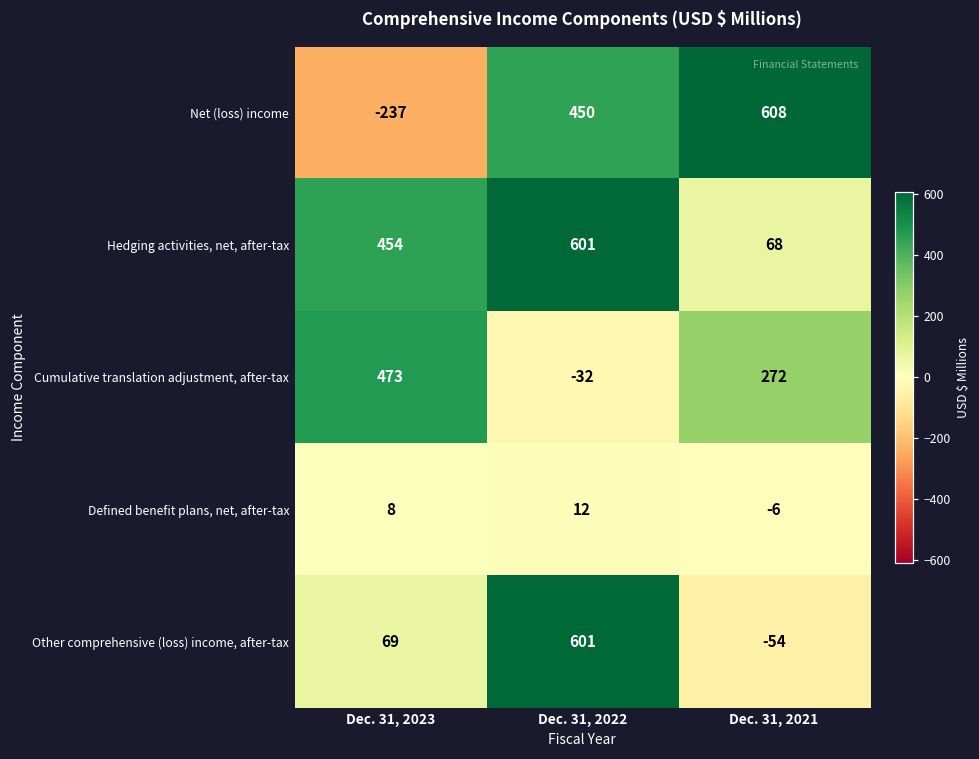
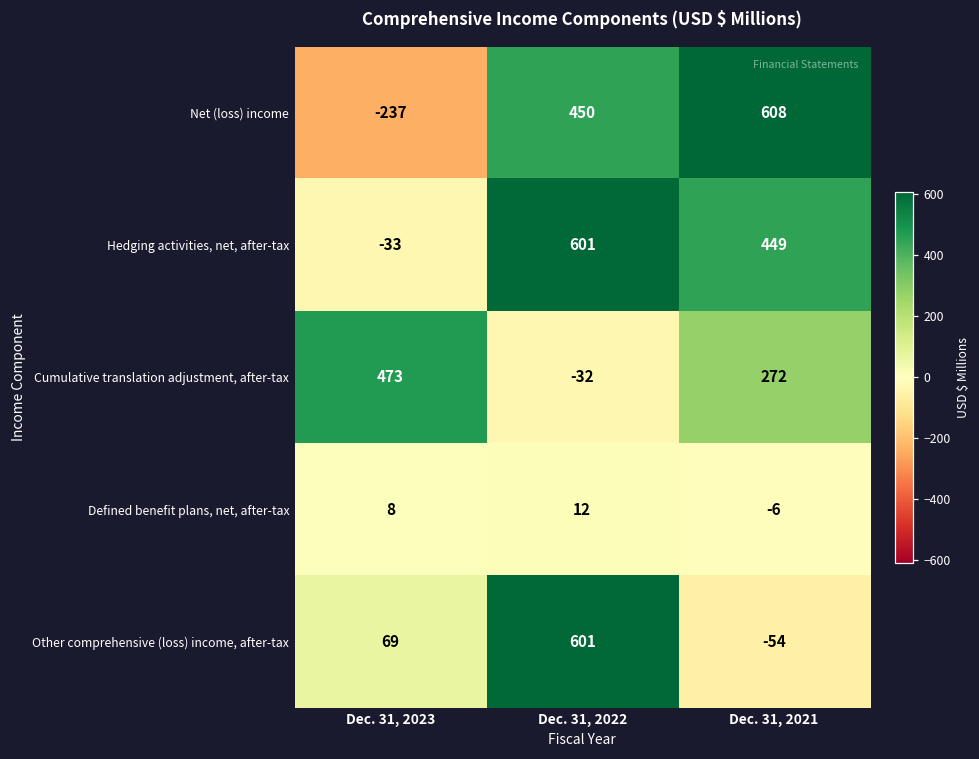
  {
    "Net (loss) income": {
      "Dec. 31, 2023": -237,
      "Dec. 31, 2022": 450
    },
    "Hedging activities, net, after-tax": {
-     "Dec. 31, 2023": 454,
+     "Dec. 31, 2023": -33,
      "Dec. 31, 2022": 601,
-     "Dec. 31, 2021": 68
+     "Dec. 31, 2021": 449
    },
    "Cumulative translation adjustment, after-tax": {
      "Dec. 31, 2023": 473,
      "Dec. 31, 2022": -32,
      "Dec. 31, 2021": 272
    },
    "Defined benefit plans, net, after-tax": {
      "Dec. 31, 2023": 8,
      "Dec. 31, 2022": 12,
      "Dec. 31, 2021": -6
    },
    "Other comprehensive (loss) income, after-tax": {
      "Dec. 31, 2023": 69,
      "Dec. 31, 2022": 601,
      "Dec. 31, 2021": -54
    }
  }
